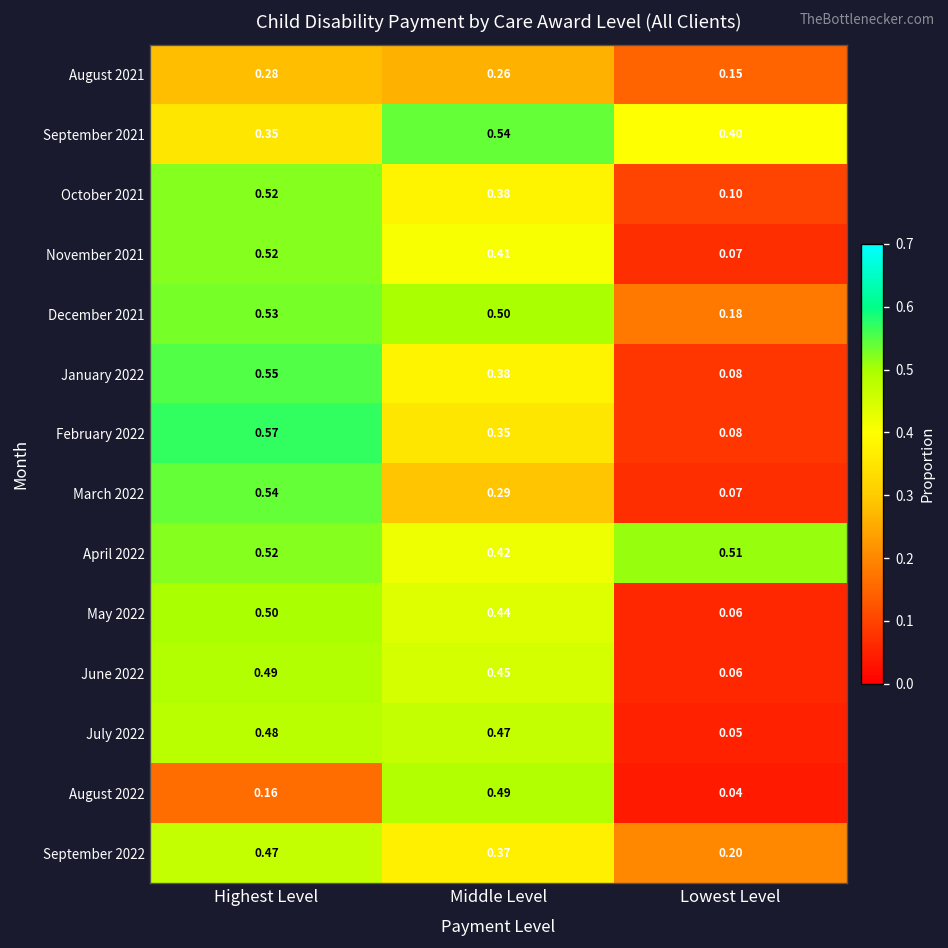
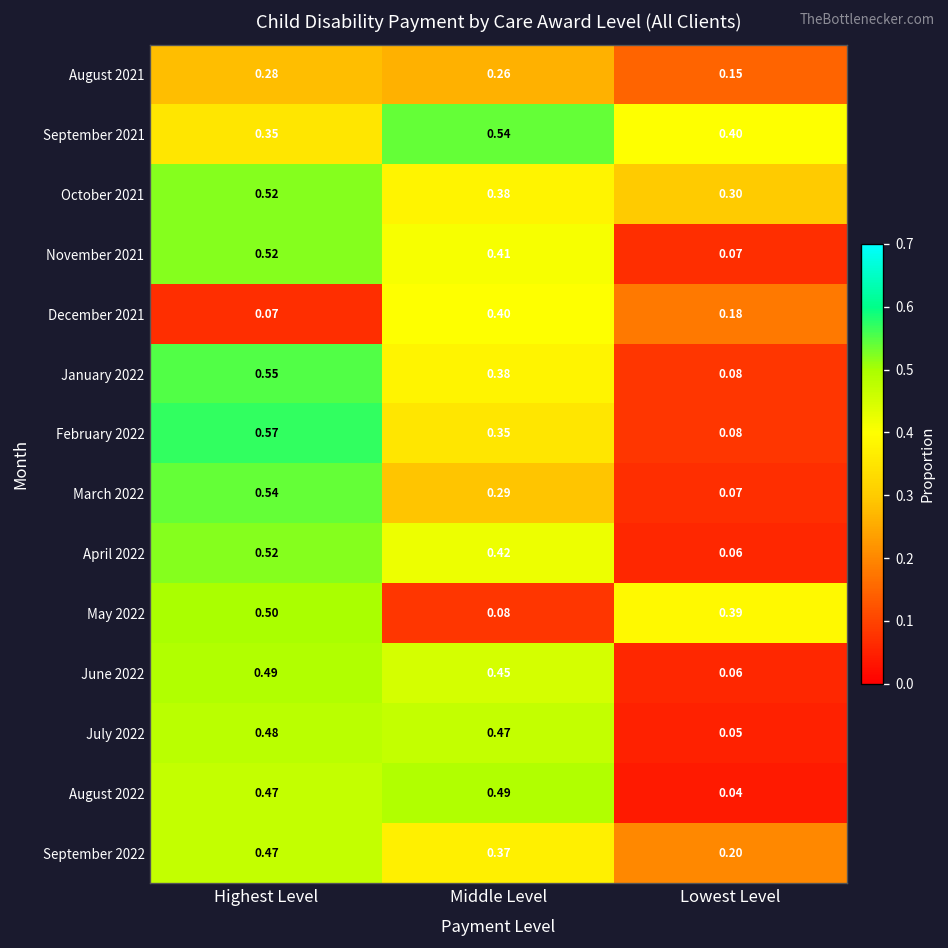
  {
    "August 2021": {
      "Highest Level": 0.28,
      "Middle Level": 0.26,
      "Lowest Level": 0.15
    },
    "September 2021": {
      "Highest Level": 0.35,
      "Middle Level": 0.54,
      "Lowest Level": 0.40
    },
    "October 2021": {
      "Highest Level": 0.52,
      "Middle Level": 0.38,
-     "Lowest Level": 0.10
+     "Lowest Level": 0.30
    },
    "November 2021": {
      "Highest Level": 0.52,
      "Middle Level": 0.41,
      "Lowest Level": 0.07
    },
    "December 2021": {
-     "Highest Level": 0.53,
-     "Middle Level": 0.50,
+     "Highest Level": 0.07,
+     "Middle Level": 0.40,
      "Lowest Level": 0.18
    },
    "January 2022": {
      "Highest Level": 0.55,
      "Middle Level": 0.38,
      "Lowest Level": 0.08
    },
    "February 2022": {
      "Highest Level": 0.57,
      "Middle Level": 0.35,
      "Lowest Level": 0.08
    },
    "March 2022": {
      "Highest Level": 0.54,
      "Middle Level": 0.29,
      "Lowest Level": 0.07
    },
    "April 2022": {
      "Highest Level": 0.52,
      "Middle Level": 0.42,
-     "Lowest Level": 0.51
+     "Lowest Level": 0.06
    },
    "May 2022": {
      "Highest Level": 0.50,
-     "Middle Level": 0.44,
-     "Lowest Level": 0.06
+     "Middle Level": 0.08,
+     "Lowest Level": 0.39
    },
    "June 2022": {
      "Highest Level": 0.49,
      "Middle Level": 0.45,
      "Lowest Level": 0.06
    },
    "July 2022": {
      "Highest Level": 0.48,
      "Middle Level": 0.47,
      "Lowest Level": 0.05
    },
    "August 2022": {
-     "Highest Level": 0.16,
+     "Highest Level": 0.47,
      "Middle Level": 0.49,
      "Lowest Level": 0.04
    },
    "September 2022": {
      "Highest Level": 0.47,
      "Middle Level": 0.37,
      "Lowest Level": 0.20
    }
  }
